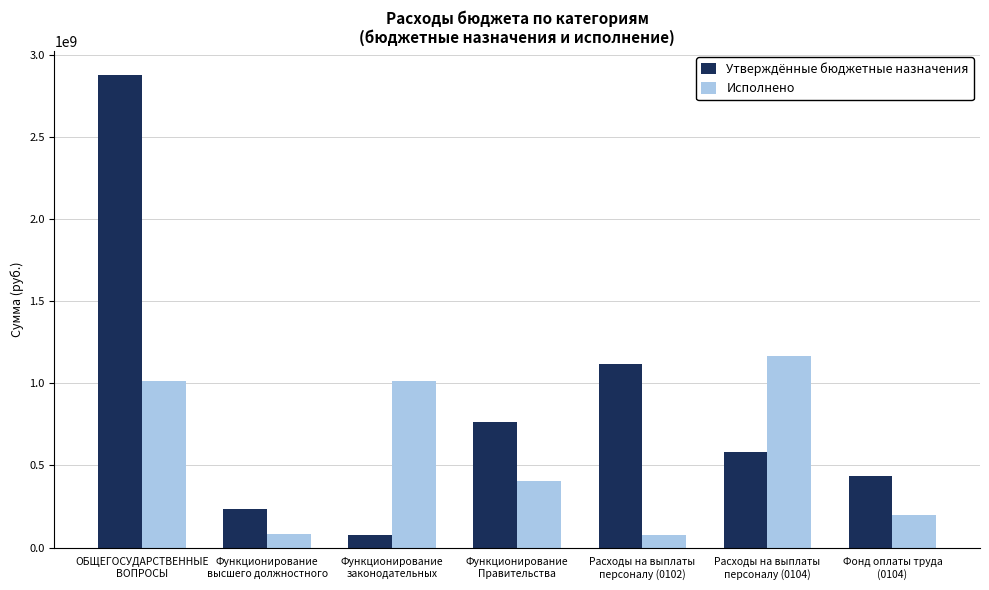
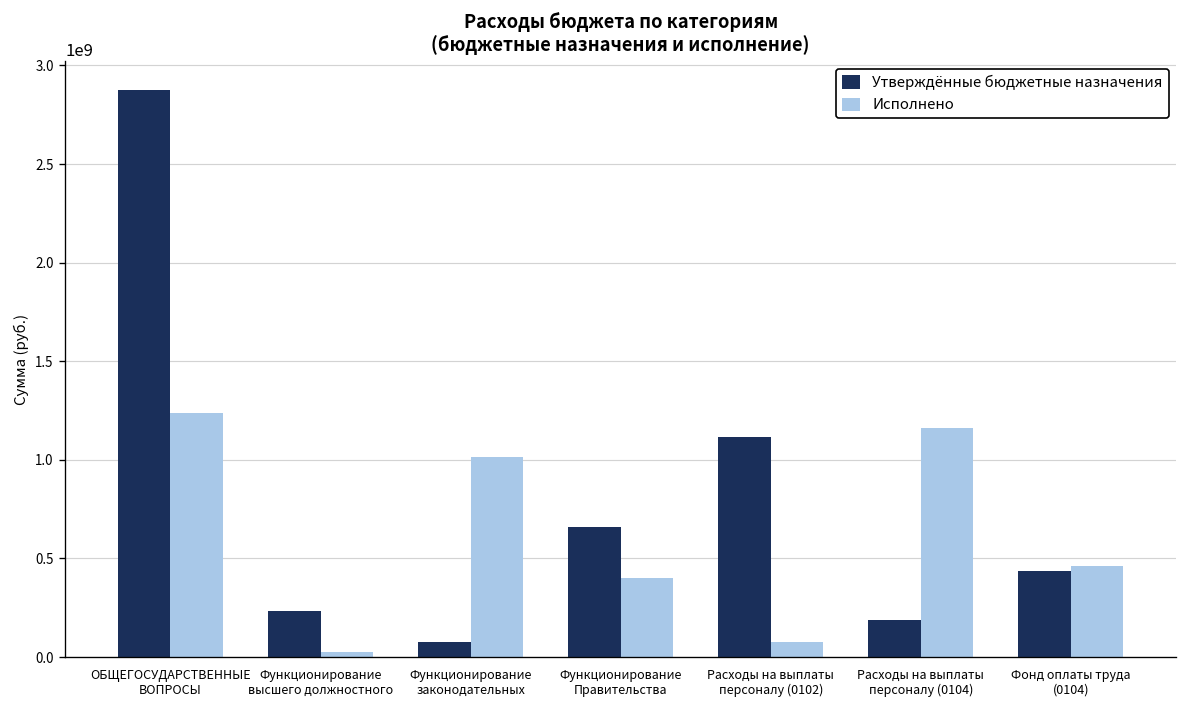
  {
    "Утверждённые бюджетные назначения": {
      "ОБЩЕГОСУДАРСТВЕННЫЕ ВОПРОСЫ": 2880000000,
      "Функционирование высшего должностного": 230000000,
      "Функционирование законодательных": 80000000,
-     "Функционирование Правительства": 770000000,
+     "Функционирование Правительства": 660000000,
      "Расходы на выплаты персоналу (0102)": 1120000000,
-     "Расходы на выплаты персоналу (0104)": 580000000,
+     "Расходы на выплаты персоналу (0104)": 190000000,
      "Фонд оплаты труда (0104)": 440000000
    },
    "Исполнено": {
-     "ОБЩЕГОСУДАРСТВЕННЫЕ ВОПРОСЫ": 1010000000,
-     "Функционирование высшего должностного": 80000000,
+     "ОБЩЕГОСУДАРСТВЕННЫЕ ВОПРОСЫ": 1240000000,
+     "Функционирование высшего должностного": 30000000,
      "Функционирование законодательных": 1010000000,
      "Функционирование Правительства": 400000000,
      "Расходы на выплаты персоналу (0102)": 80000000,
      "Расходы на выплаты персоналу (0104)": 1160000000,
-     "Фонд оплаты труда (0104)": 200000000
+     "Фонд оплаты труда (0104)": 460000000
    }
  }
